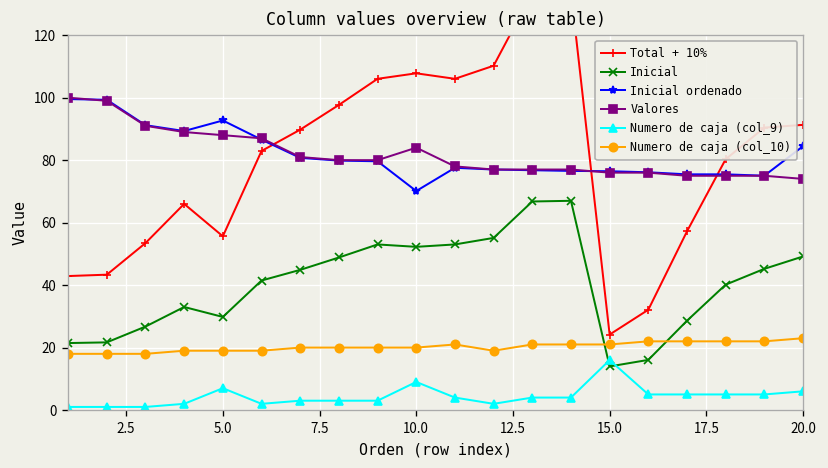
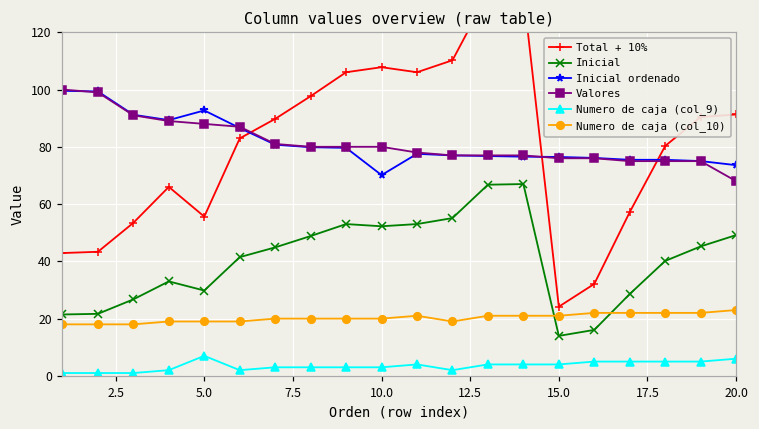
  {
    "Total + 10%": {
      "5.0": 56,
      "10.0": 108,
      "15.0": 24,
      "20.0": 91
    },
    "Inicial": {
      "5.0": 30,
      "10.0": 52,
      "15.0": 14,
      "20.0": 49
    },
    "Inicial ordenado": {
      "5.0": 93,
      "10.0": 70,
-     "20.0": 84
+     "20.0": 74
    },
    "Valores": {
      "5.0": 88,
-     "10.0": 84,
-     "20.0": 74
+     "10.0": 80,
+     "20.0": 68
    },
    "Numero de caja (col_9)": {
      "5.0": 7,
-     "10.0": 9,
-     "15.0": 16,
+     "10.0": 3,
+     "15.0": 4,
      "20.0": 6
    },
    "Numero de caja (col_10)": {
      "5.0": 19,
      "10.0": 20,
      "15.0": 21,
      "20.0": 23
    }
  }
